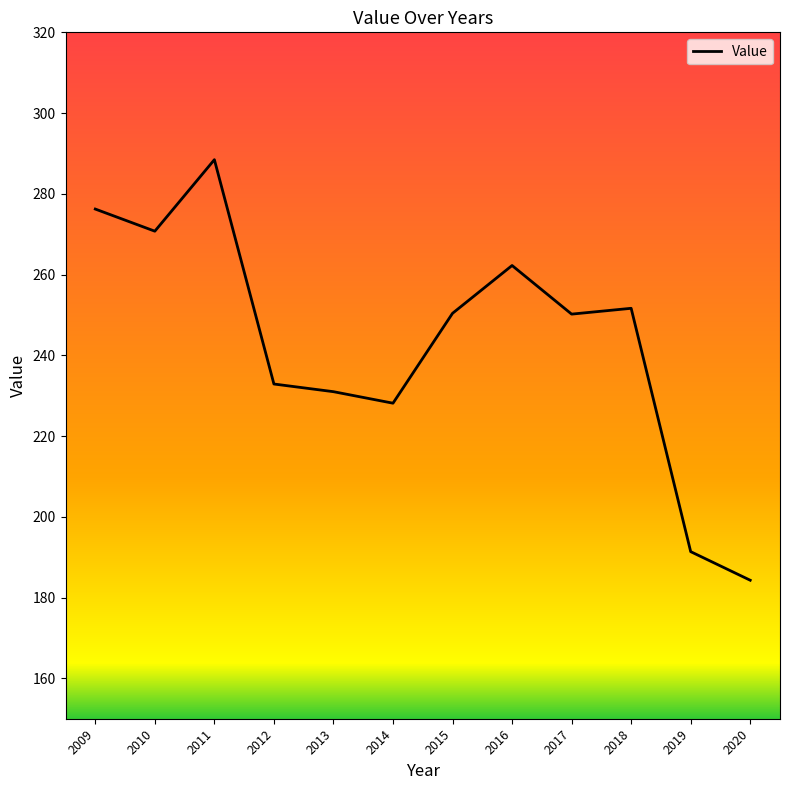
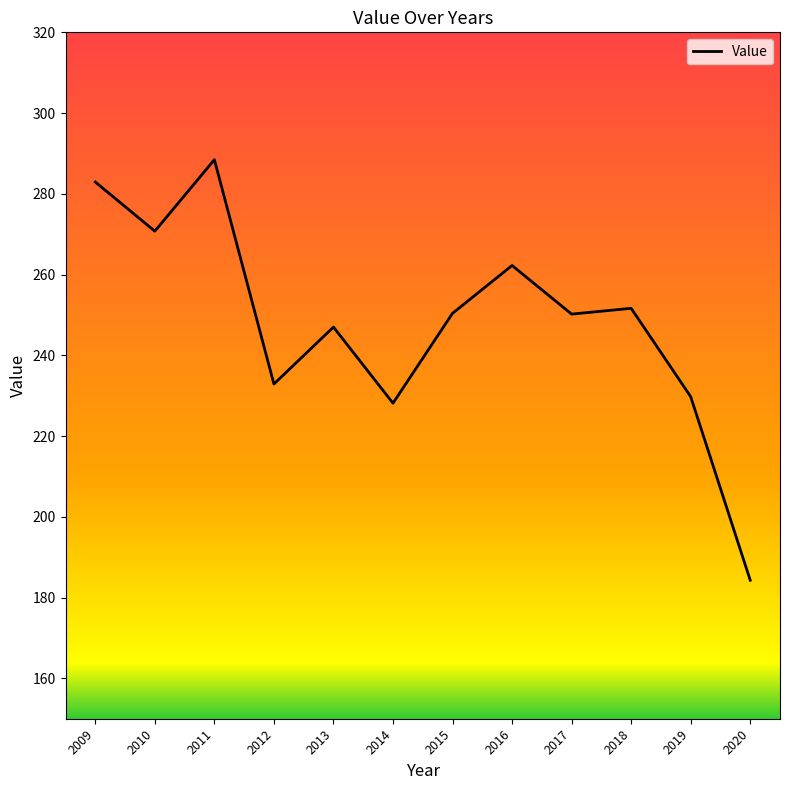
  {
-   "2009": 276,
+   "2009": 283,
    "2010": 271,
    "2011": 288,
    "2012": 233,
-   "2013": 231,
+   "2013": 247,
    "2014": 228,
    "2015": 250,
    "2016": 262,
    "2017": 250,
    "2018": 252,
-   "2019": 191,
+   "2019": 230,
    "2020": 184
  }
